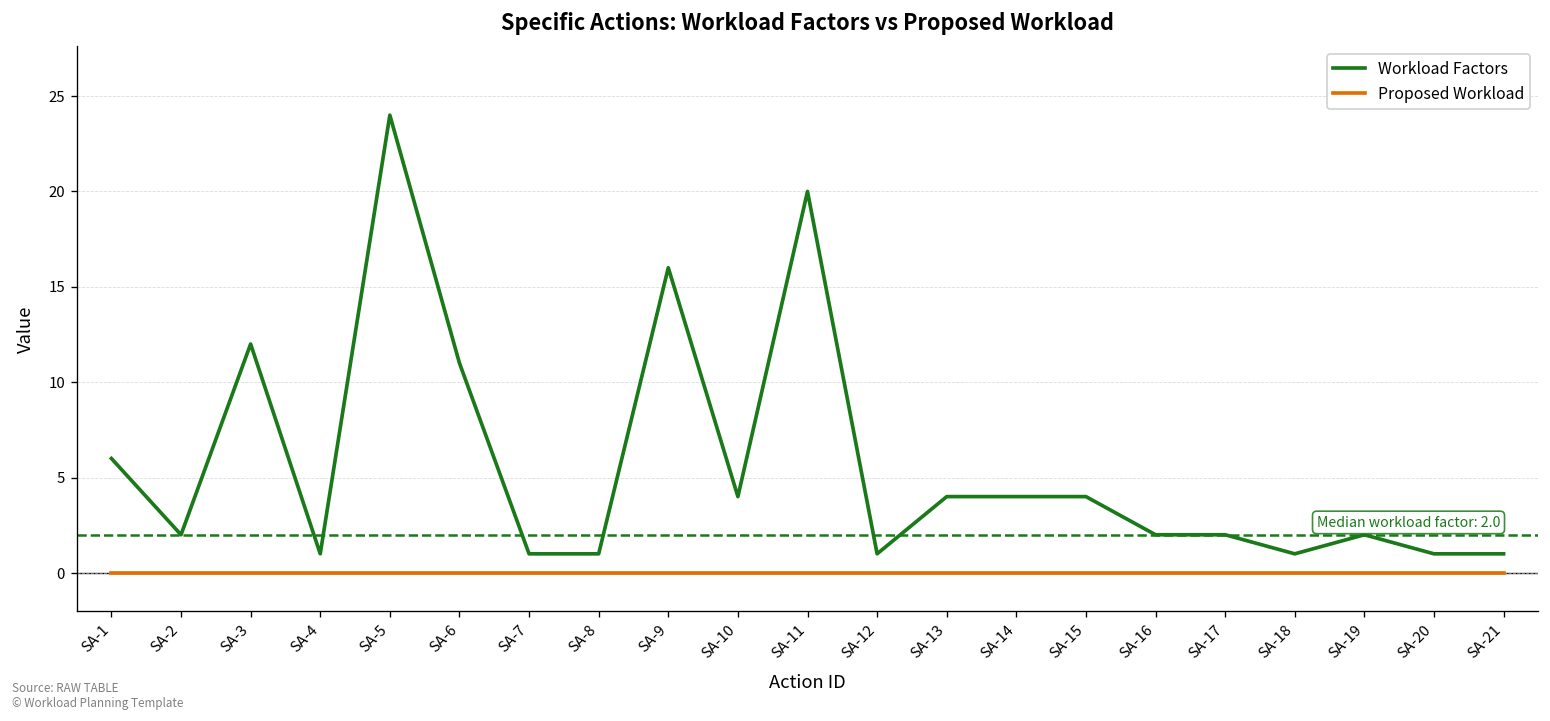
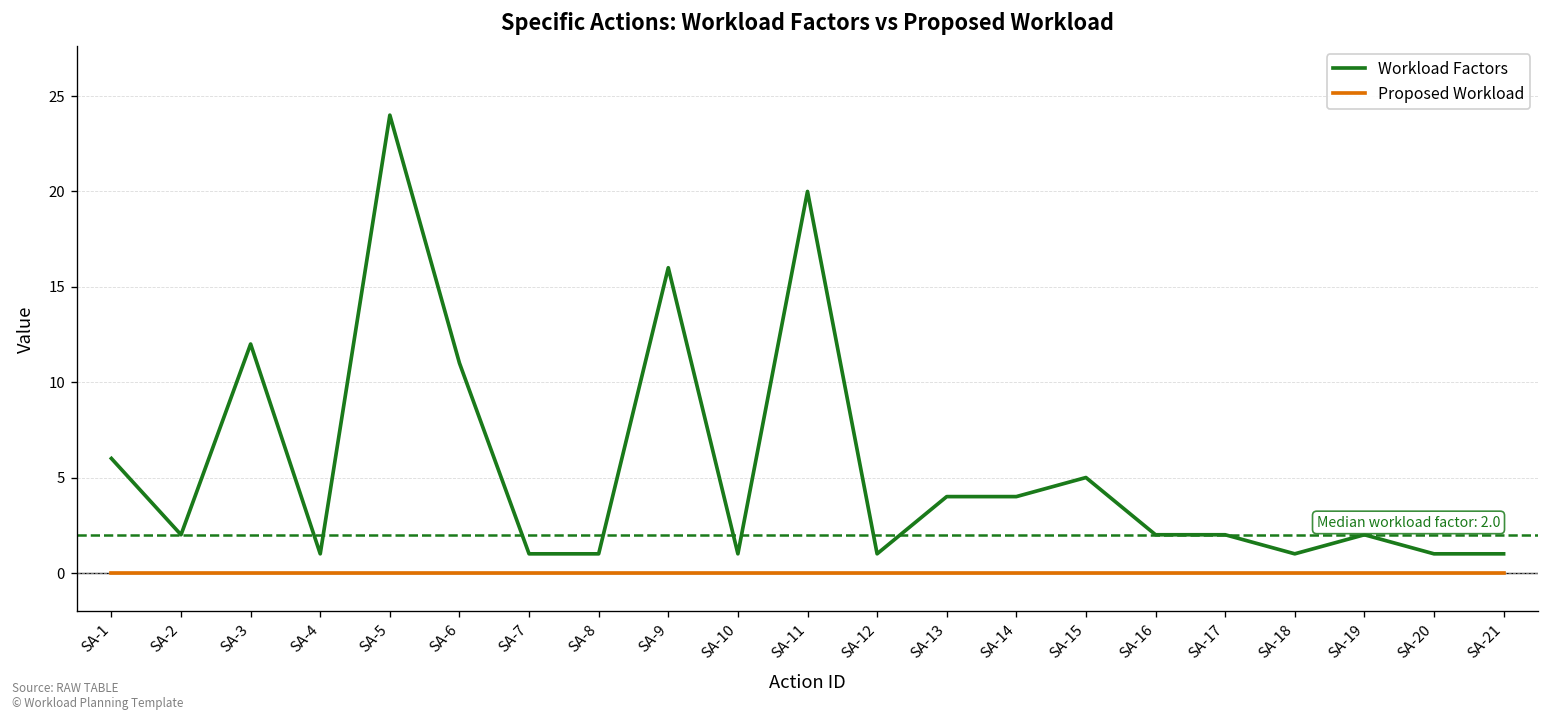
  {
    "Workload Factors": {
      "SA-1": 6,
      "SA-2": 2,
      "SA-3": 12,
      "SA-4": 1,
      "SA-5": 24,
      "SA-6": 11,
      "SA-7": 1,
      "SA-8": 1,
      "SA-9": 16,
-     "SA-10": 4,
+     "SA-10": 1,
      "SA-11": 20,
      "SA-12": 1,
      "SA-13": 4,
      "SA-14": 4,
-     "SA-15": 4,
+     "SA-15": 5,
      "SA-16": 2,
      "SA-17": 2,
      "SA-18": 1,
      "SA-20": 1,
      "SA-21": 1
    },
    "Proposed Workload": {
      "SA-1": 0,
      "SA-2": 0,
      "SA-3": 0,
      "SA-4": 0,
      "SA-5": 0,
      "SA-6": 0,
      "SA-7": 0,
      "SA-8": 0,
      "SA-9": 0,
      "SA-10": 0,
      "SA-11": 0,
      "SA-12": 0,
      "SA-13": 0,
      "SA-14": 0,
      "SA-15": 0,
      "SA-16": 0,
      "SA-17": 0,
      "SA-18": 0,
      "SA-19": 0,
      "SA-20": 0,
      "SA-21": 0
    }
  }
